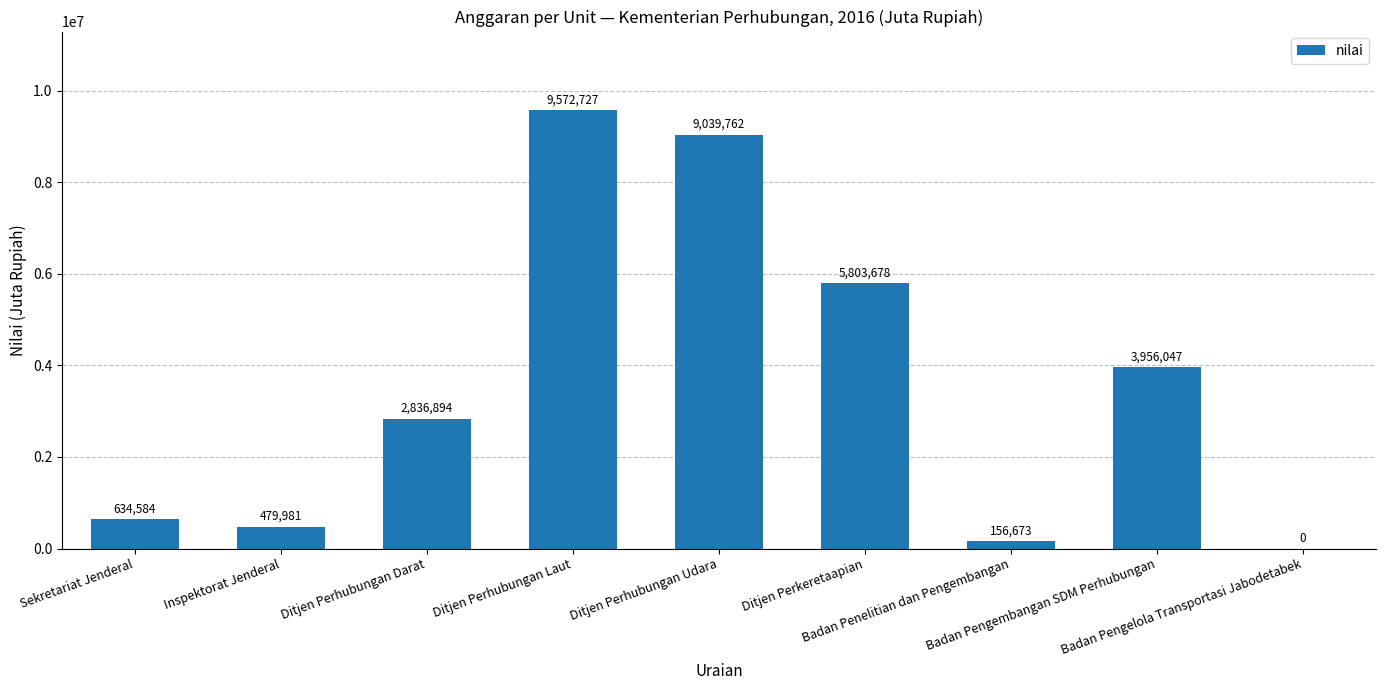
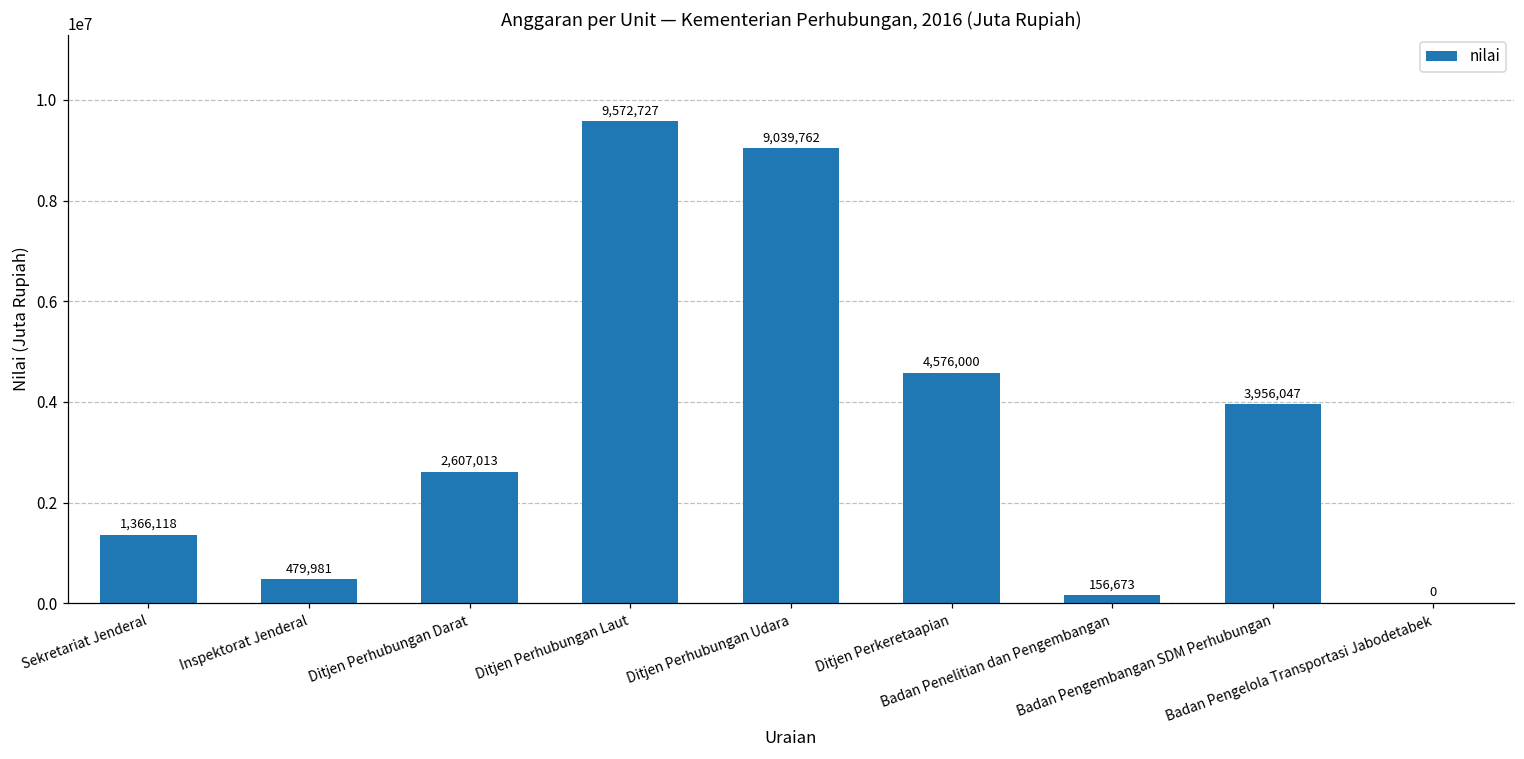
  {
-   "Sekretariat Jenderal": "634,584",
+   "Sekretariat Jenderal": "1,366,118",
    "Inspektorat Jenderal": "479,981",
-   "Ditjen Perhubungan Darat": "2,836,894",
+   "Ditjen Perhubungan Darat": "2,607,013",
    "Ditjen Perhubungan Laut": "9,572,727",
    "Ditjen Perhubungan Udara": "9,039,762",
-   "Ditjen Perkeretaapian": "5,803,678",
+   "Ditjen Perkeretaapian": "4,576,000",
    "Badan Penelitian dan Pengembangan": "156,673",
    "Badan Pengembangan SDM Perhubungan": "3,956,047",
    "Badan Pengelola Transportasi Jabodetabek": "0"
  }
